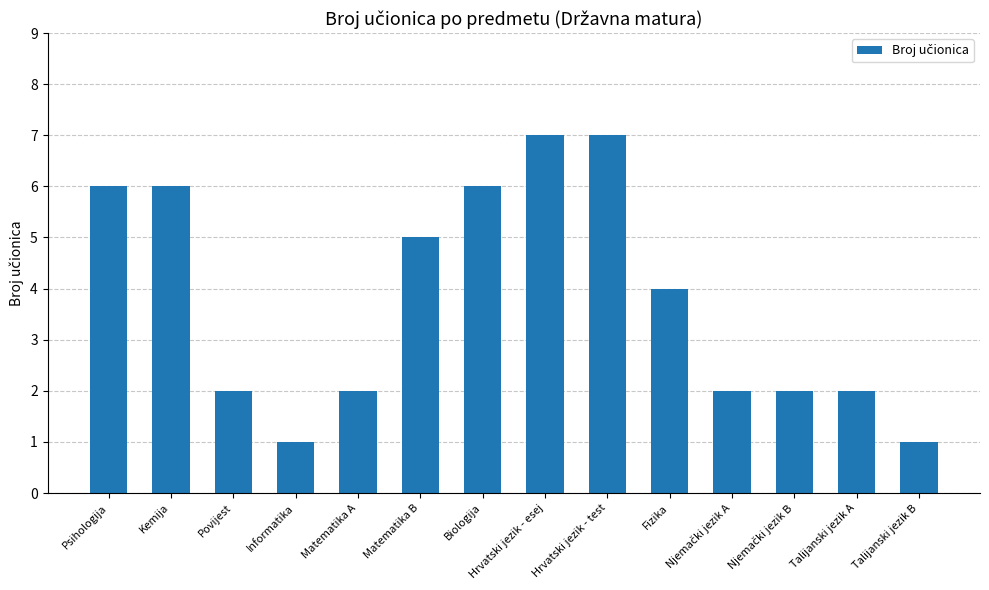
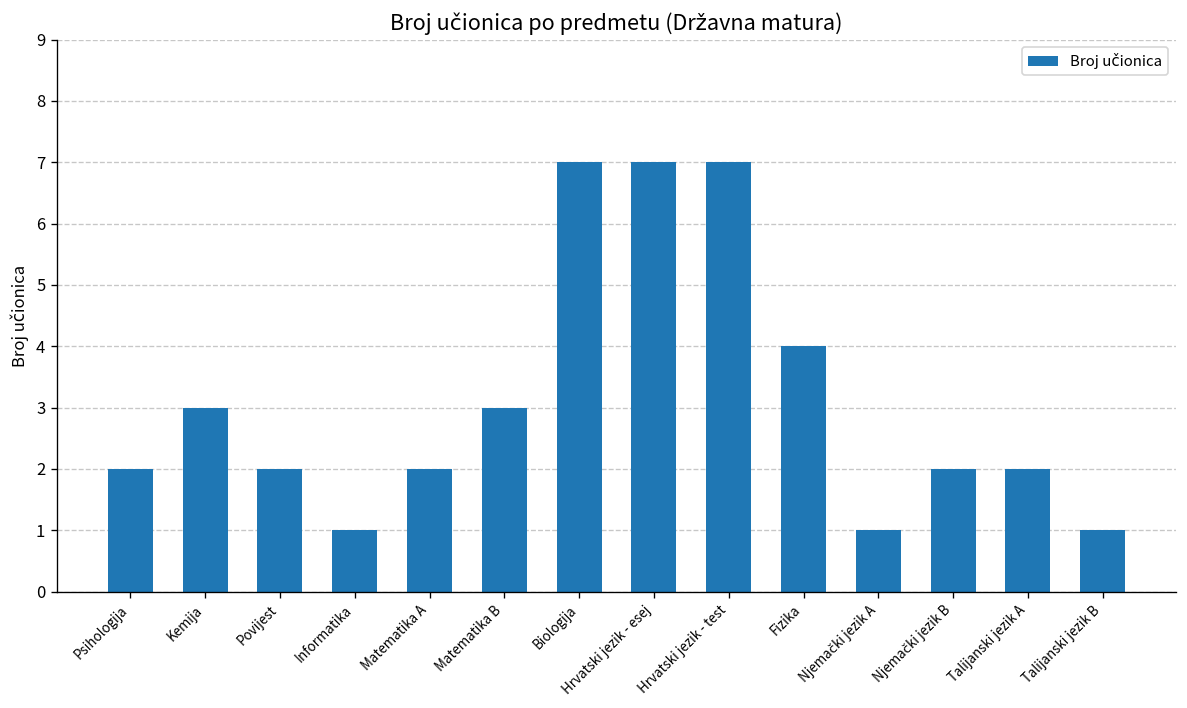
  {
-   "Psihologija": 6,
-   "Kemija": 6,
+   "Psihologija": 2,
+   "Kemija": 3,
    "Povijest": 2,
    "Informatika": 1,
    "Matematika A": 2,
-   "Matematika B": 5,
-   "Biologija": 6,
+   "Matematika B": 3,
+   "Biologija": 7,
    "Hrvatski jezik - esej": 7,
    "Hrvatski jezik - test": 7,
    "Fizika": 4,
-   "Njemački jezik A": 2,
+   "Njemački jezik A": 1,
    "Njemački jezik B": 2,
    "Talijanski jezik A": 2,
    "Talijanski jezik B": 1
  }
